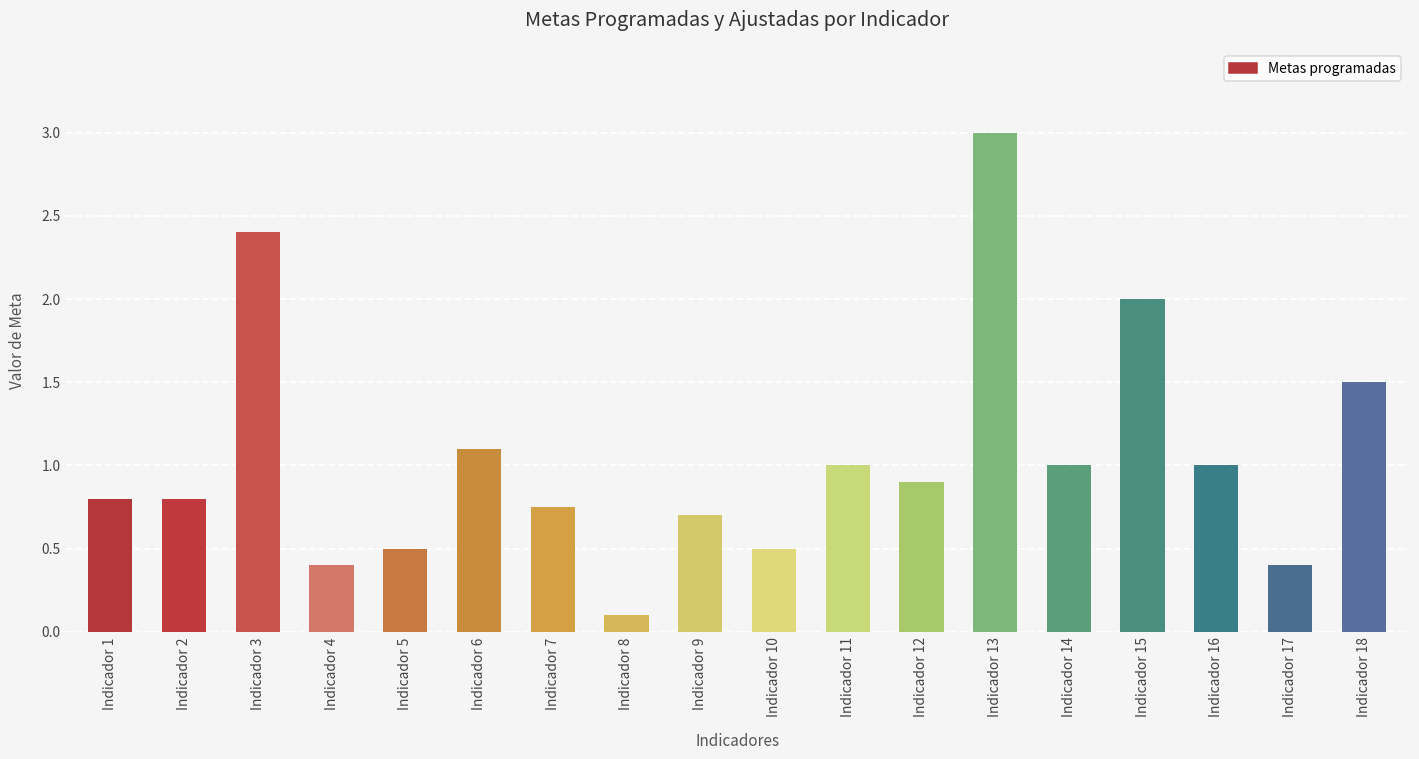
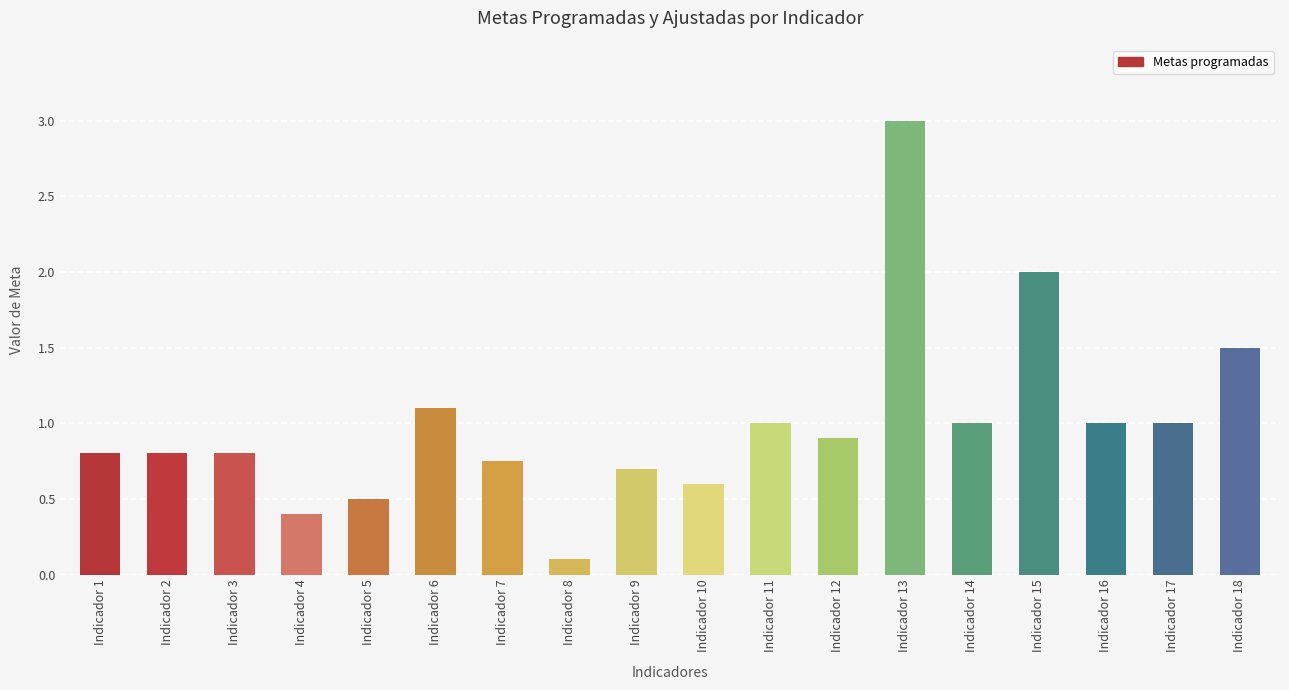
  {
    "Indicador 1": 0.8,
    "Indicador 2": 0.8,
-   "Indicador 3": 2.4,
+   "Indicador 3": 0.8,
    "Indicador 4": 0.4,
    "Indicador 5": 0.5,
    "Indicador 6": 1.1,
    "Indicador 7": 0.75,
    "Indicador 8": 0.1,
    "Indicador 9": 0.7,
-   "Indicador 10": 0.5,
+   "Indicador 10": 0.6,
    "Indicador 11": 1.0,
    "Indicador 12": 0.9,
    "Indicador 13": 3.0,
    "Indicador 14": 1.0,
    "Indicador 15": 2.0,
    "Indicador 16": 1.0,
-   "Indicador 17": 0.4,
+   "Indicador 17": 1.0,
    "Indicador 18": 1.5
  }
